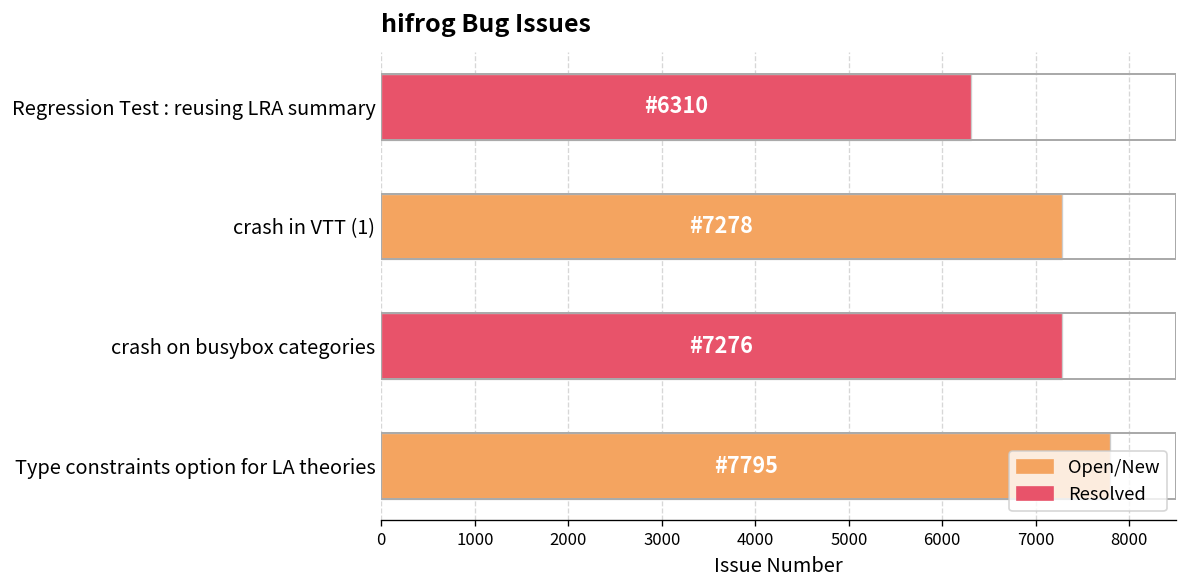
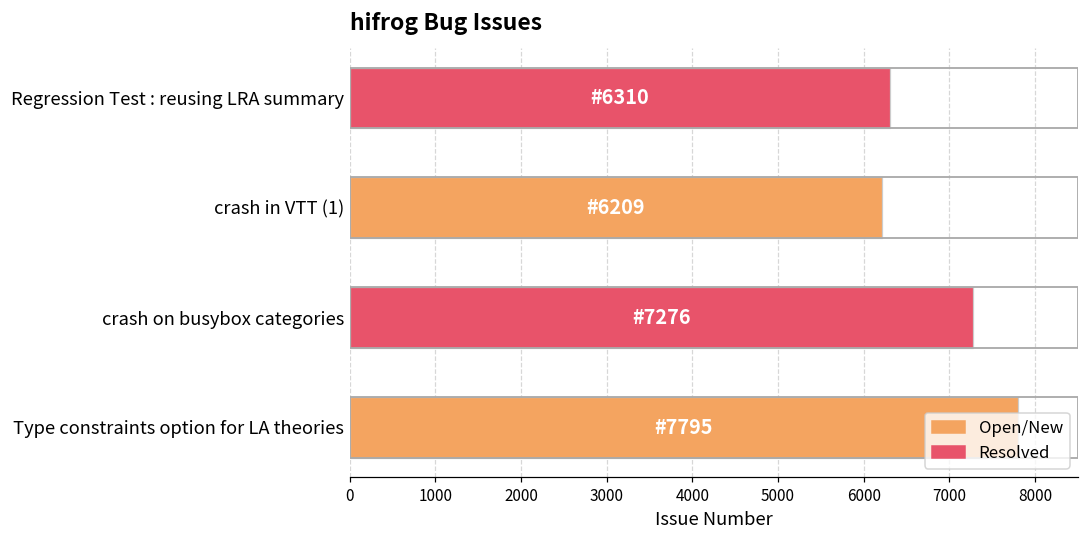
  {
    "Regression Test : reusing LRA summary": 6310,
-   "crash in VTT (1)": 7278,
+   "crash in VTT (1)": 6209,
    "crash on busybox categories": 7276
  }
